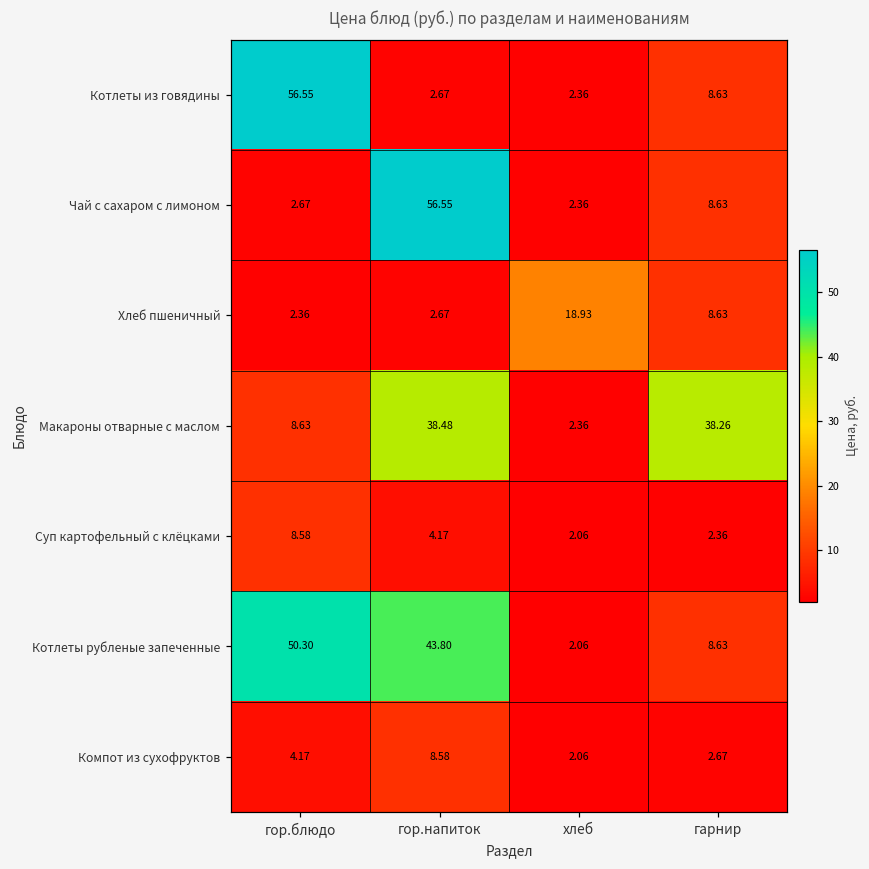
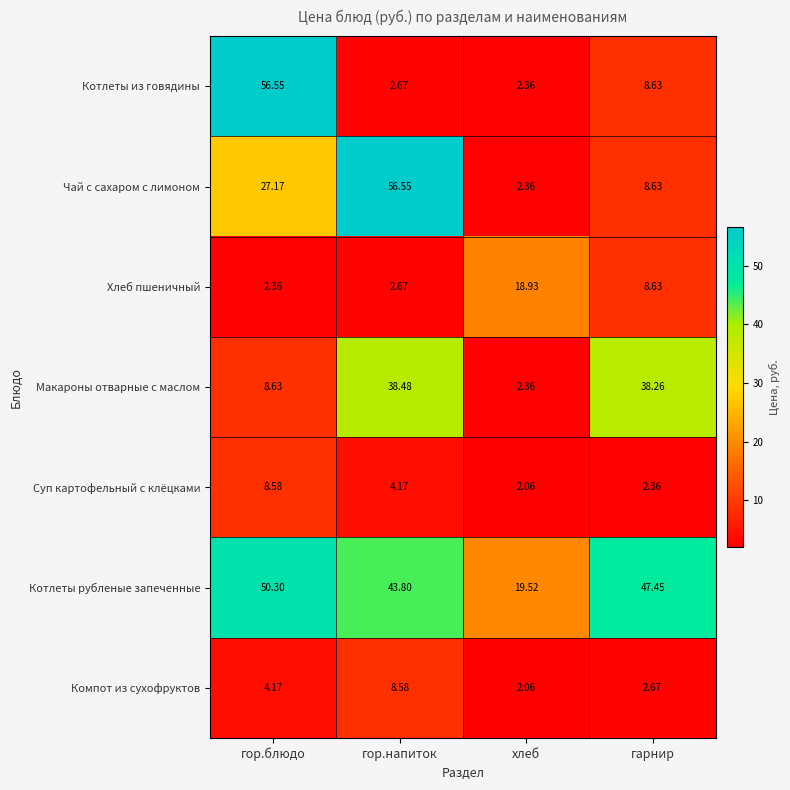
  {
    "Котлеты из говядины": {
      "гор.блюдо": 56.55,
      "гор.напиток": 2.67,
      "хлеб": 2.36,
      "гарнир": 8.63
    },
    "Чай с сахаром с лимоном": {
-     "гор.блюдо": 2.67,
+     "гор.блюдо": 27.17,
      "гор.напиток": 56.55,
      "хлеб": 2.36,
      "гарнир": 8.63
    },
    "Хлеб пшеничный": {
      "гор.блюдо": 2.36,
      "гор.напиток": 2.67,
      "хлеб": 18.93,
      "гарнир": 8.63
    },
    "Макароны отварные с маслом": {
      "гор.блюдо": 8.63,
      "гор.напиток": 38.48,
      "хлеб": 2.36,
      "гарнир": 38.26
    },
    "Суп картофельный с клёцками": {
      "гор.блюдо": 8.58,
      "гор.напиток": 4.17,
      "хлеб": 2.06,
      "гарнир": 2.36
    },
    "Котлеты рубленые запеченные": {
      "гор.блюдо": 50.30,
      "гор.напиток": 43.80,
-     "хлеб": 2.06,
-     "гарнир": 8.63
+     "хлеб": 19.52,
+     "гарнир": 47.45
    },
    "Компот из сухофруктов": {
      "гор.блюдо": 4.17,
      "гор.напиток": 8.58,
      "хлеб": 2.06,
      "гарнир": 2.67
    }
  }
